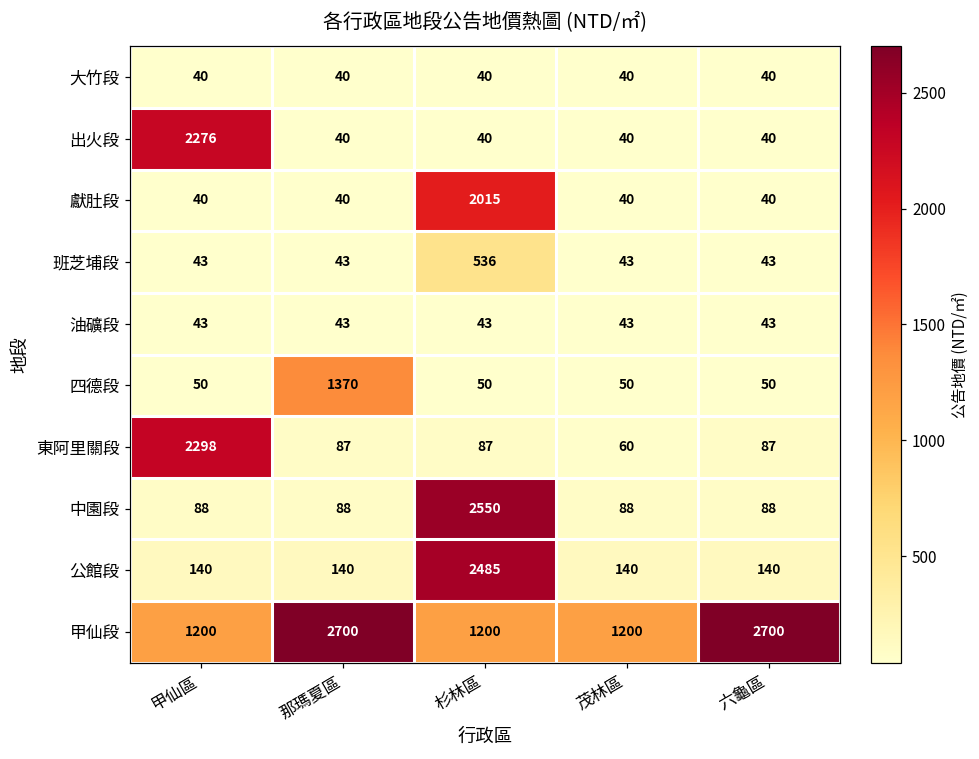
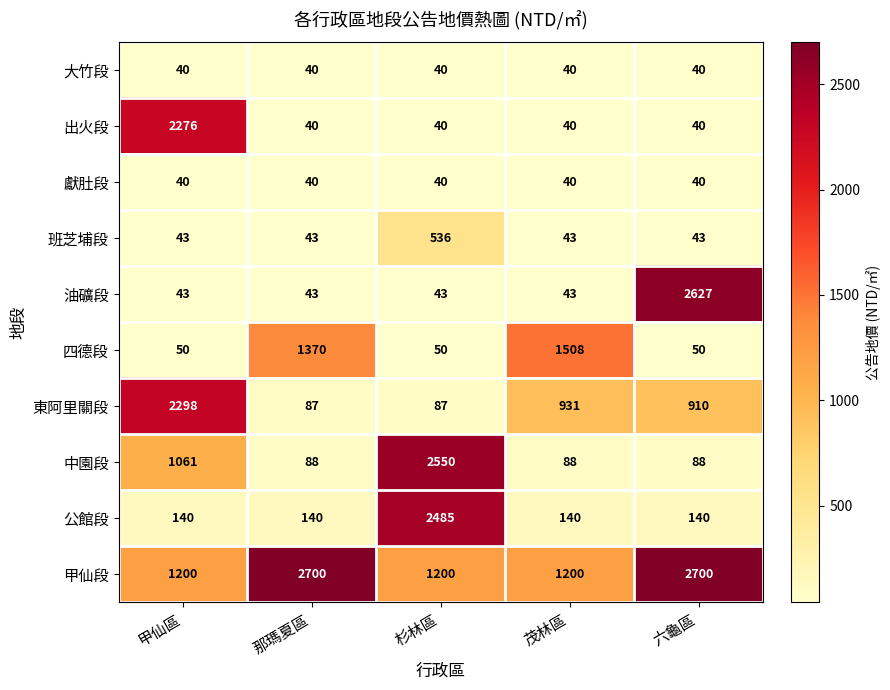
  {
    "大竹段": {
      "甲仙區": 40,
      "那瑪夏區": 40,
      "杉林區": 40,
      "茂林區": 40,
      "六龜區": 40
    },
    "出火段": {
      "甲仙區": 2276,
      "那瑪夏區": 40,
      "杉林區": 40,
      "茂林區": 40,
      "六龜區": 40
    },
    "獻肚段": {
      "甲仙區": 40,
      "那瑪夏區": 40,
-     "杉林區": 2015,
+     "杉林區": 40,
      "茂林區": 40,
      "六龜區": 40
    },
    "班芝埔段": {
      "甲仙區": 43,
      "那瑪夏區": 43,
      "杉林區": 536,
      "茂林區": 43,
      "六龜區": 43
    },
    "油礦段": {
      "甲仙區": 43,
      "那瑪夏區": 43,
      "杉林區": 43,
      "茂林區": 43,
-     "六龜區": 43
+     "六龜區": 2627
    },
    "四德段": {
      "甲仙區": 50,
      "那瑪夏區": 1370,
      "杉林區": 50,
-     "茂林區": 50,
+     "茂林區": 1508,
      "六龜區": 50
    },
    "東阿里關段": {
      "甲仙區": 2298,
      "那瑪夏區": 87,
      "杉林區": 87,
-     "茂林區": 60,
-     "六龜區": 87
+     "茂林區": 931,
+     "六龜區": 910
    },
    "中園段": {
-     "甲仙區": 88,
+     "甲仙區": 1061,
      "那瑪夏區": 88,
      "杉林區": 2550,
      "茂林區": 88,
      "六龜區": 88
    },
    "公館段": {
      "甲仙區": 140,
      "那瑪夏區": 140,
      "杉林區": 2485,
      "茂林區": 140,
      "六龜區": 140
    },
    "甲仙段": {
      "甲仙區": 1200,
      "那瑪夏區": 2700,
      "杉林區": 1200,
      "茂林區": 1200,
      "六龜區": 2700
    }
  }
